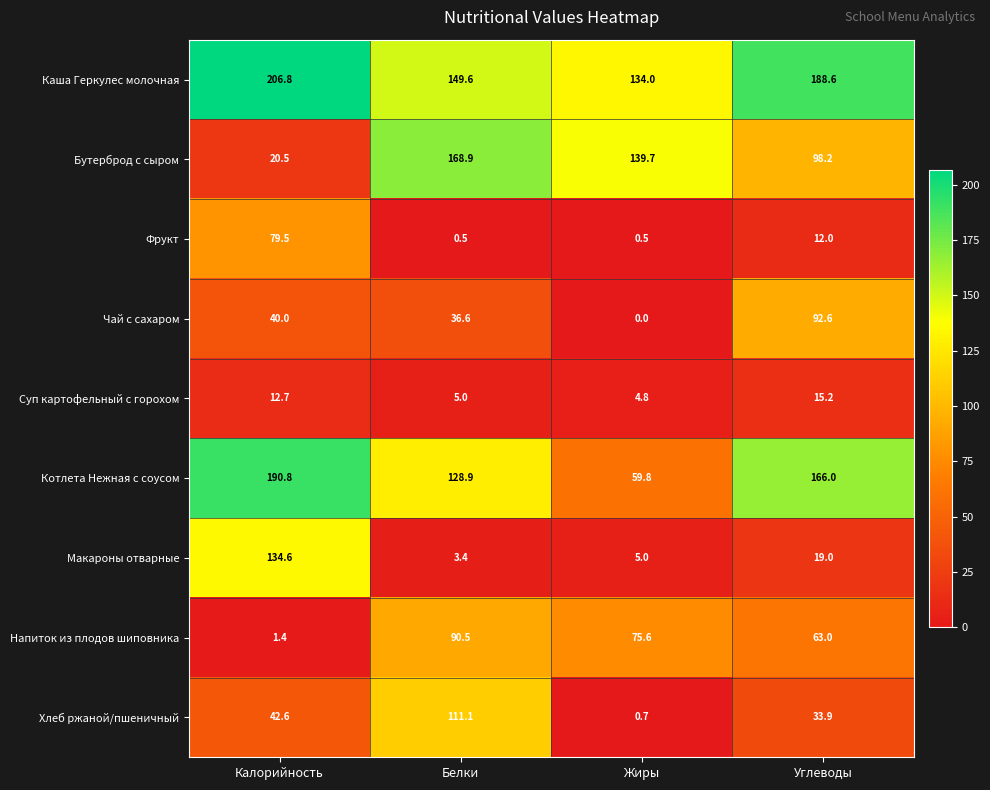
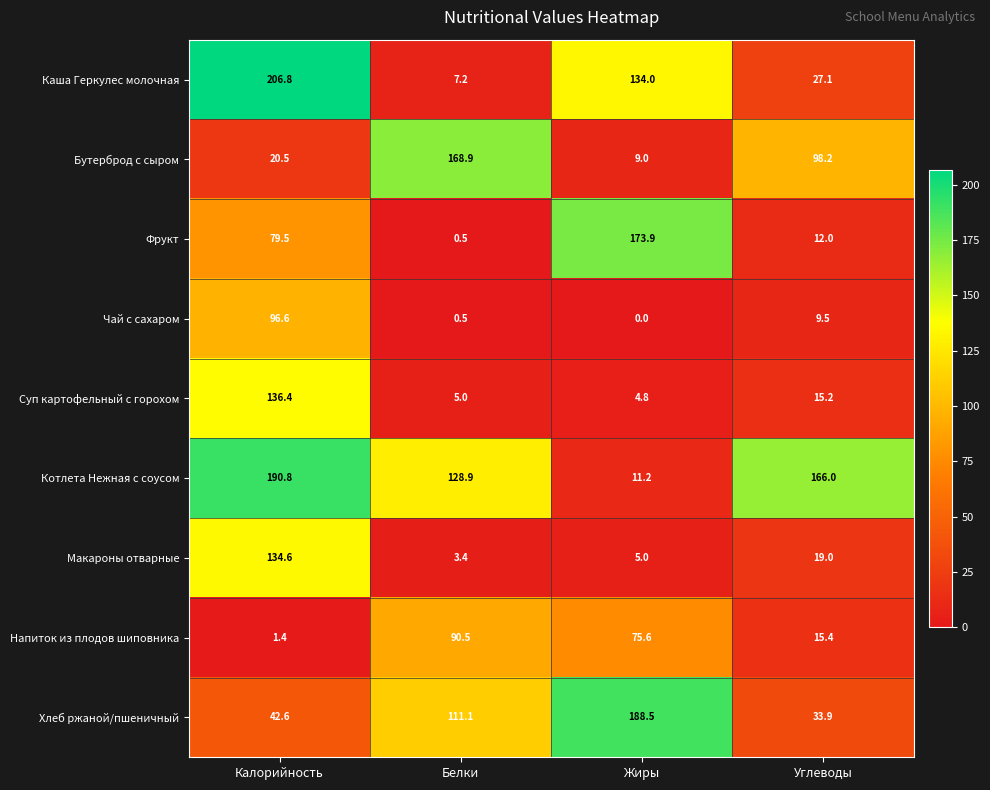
  {
    "Каша Геркулес молочная": {
      "Калорийность": 206.8,
-     "Белки": 149.6,
+     "Белки": 7.2,
      "Жиры": 134.0,
-     "Углеводы": 188.6
+     "Углеводы": 27.1
    },
    "Бутерброд с сыром": {
      "Калорийность": 20.5,
      "Белки": 168.9,
-     "Жиры": 139.7,
+     "Жиры": 9.0,
      "Углеводы": 98.2
    },
    "Фрукт": {
      "Калорийность": 79.5,
      "Белки": 0.5,
-     "Жиры": 0.5,
+     "Жиры": 173.9,
      "Углеводы": 12.0
    },
    "Чай с сахаром": {
-     "Калорийность": 40.0,
-     "Белки": 36.6,
+     "Калорийность": 96.6,
+     "Белки": 0.5,
      "Жиры": 0.0,
-     "Углеводы": 92.6
+     "Углеводы": 9.5
    },
    "Суп картофельный с горохом": {
-     "Калорийность": 12.7,
+     "Калорийность": 136.4,
      "Белки": 5.0,
      "Жиры": 4.8,
      "Углеводы": 15.2
    },
    "Котлета Нежная с соусом": {
      "Калорийность": 190.8,
      "Белки": 128.9,
-     "Жиры": 59.8,
+     "Жиры": 11.2,
      "Углеводы": 166.0
    },
    "Макароны отварные": {
      "Калорийность": 134.6,
      "Белки": 3.4,
      "Жиры": 5.0,
      "Углеводы": 19.0
    },
    "Напиток из плодов шиповника": {
      "Калорийность": 1.4,
      "Белки": 90.5,
      "Жиры": 75.6,
-     "Углеводы": 63.0
+     "Углеводы": 15.4
    },
    "Хлеб ржаной/пшеничный": {
      "Калорийность": 42.6,
      "Белки": 111.1,
-     "Жиры": 0.7,
+     "Жиры": 188.5,
      "Углеводы": 33.9
    }
  }
